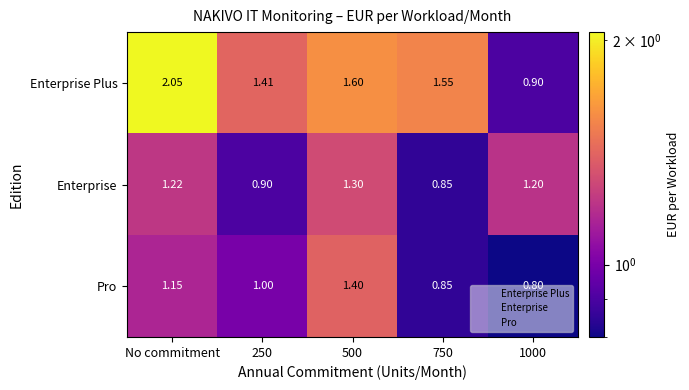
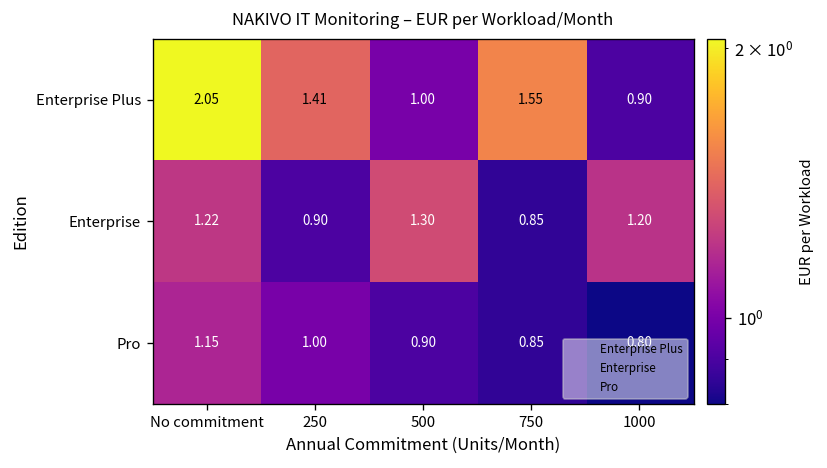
  {
    "Enterprise Plus": {
      "No commitment": 2.05,
      "250": 1.41,
-     "500": 1.60,
+     "500": 1.00,
      "750": 1.55,
      "1000": 0.90
    },
    "Enterprise": {
      "No commitment": 1.22,
      "250": 0.90,
      "500": 1.30,
      "750": 0.85,
      "1000": 1.20
    },
    "Pro": {
      "No commitment": 1.15,
      "250": 1.00,
-     "500": 1.40,
+     "500": 0.90,
      "750": 0.85
    }
  }
